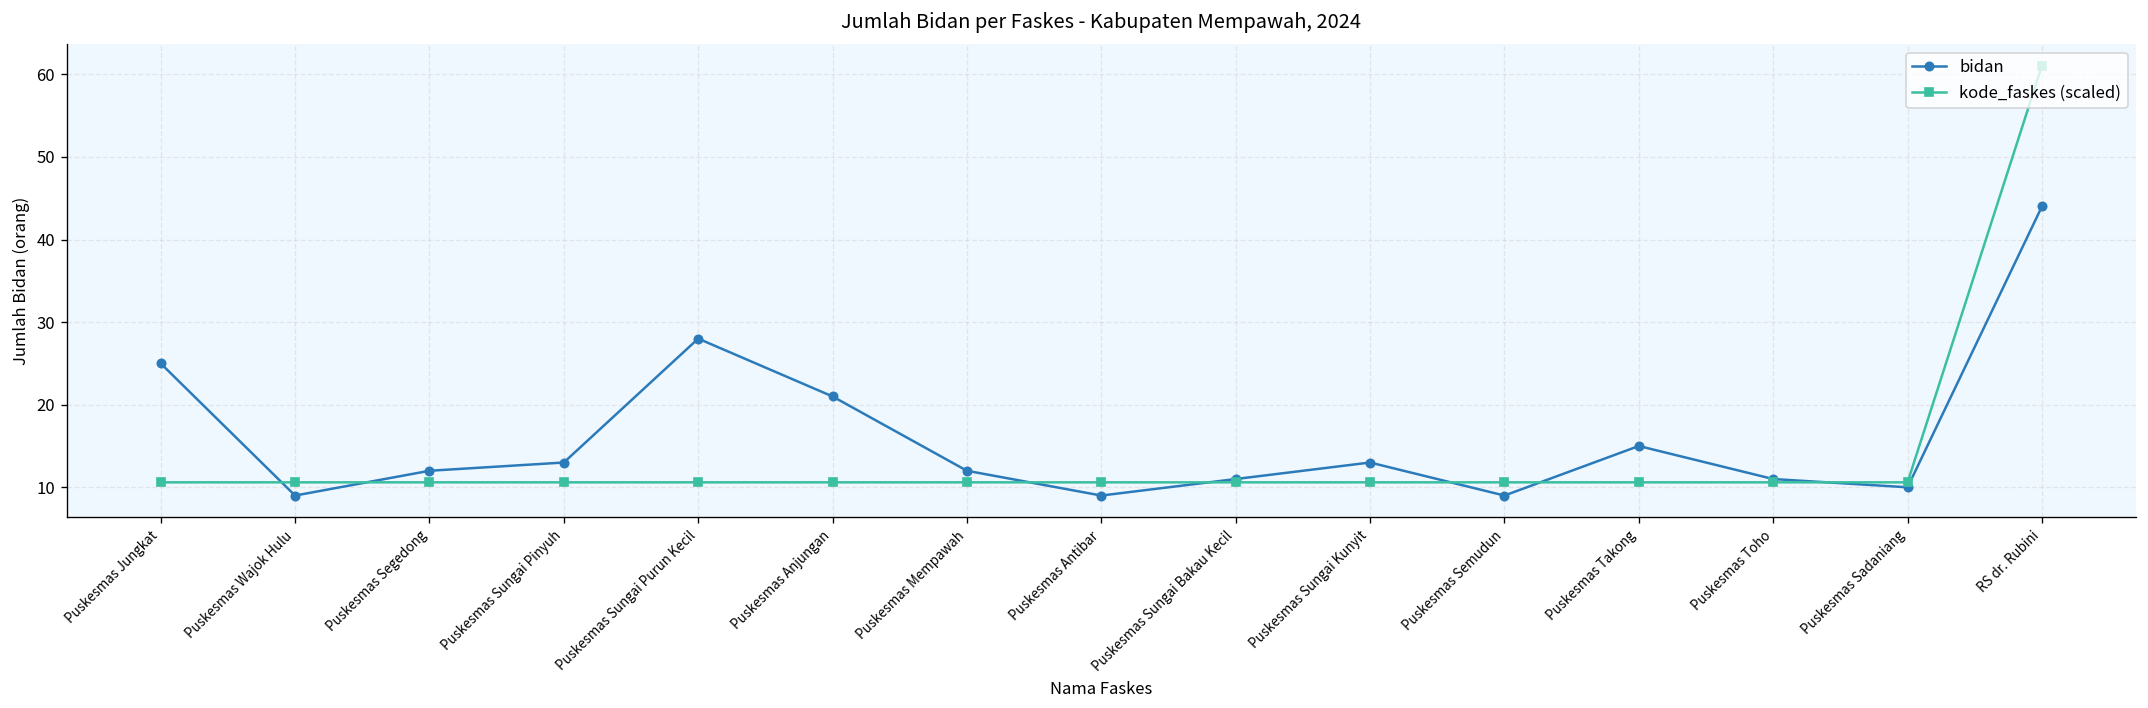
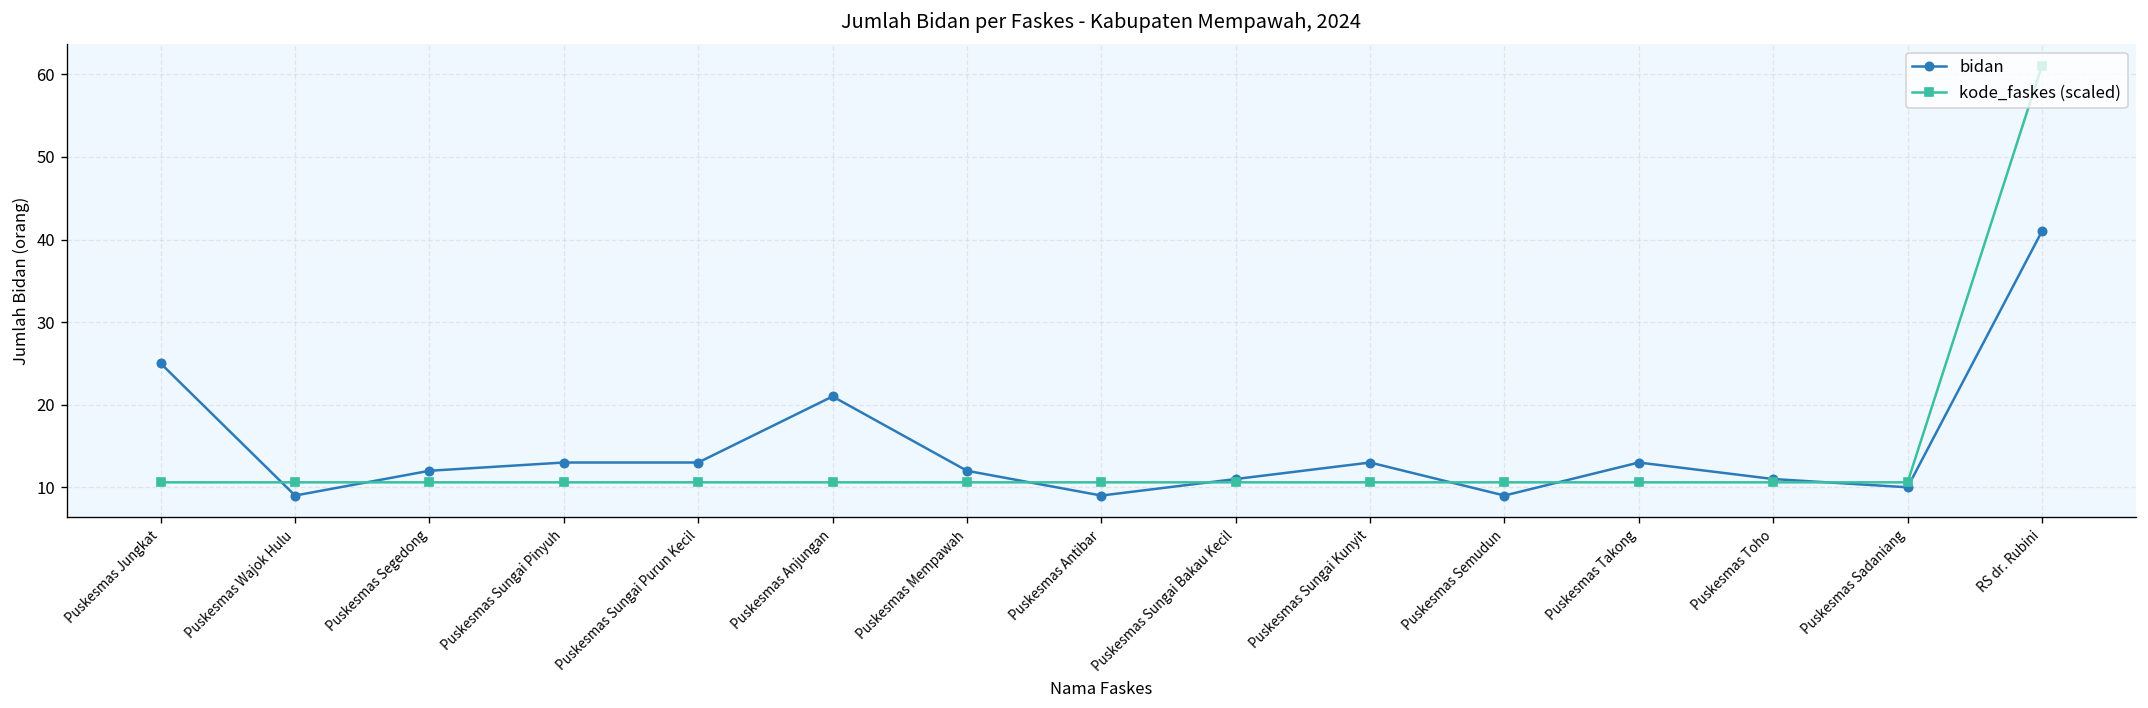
  {
    "bidan": {
      "Puskesmas Jungkat": 25,
      "Puskesmas Wajok Hulu": 9,
      "Puskesmas Segedong": 12,
      "Puskesmas Sungai Pinyuh": 13,
-     "Puskesmas Sungai Purun Kecil": 28,
+     "Puskesmas Sungai Purun Kecil": 13,
      "Puskesmas Anjungan": 21,
      "Puskesmas Mempawah": 12,
      "Puskesmas Antibar": 9,
      "Puskesmas Sungai Bakau Kecil": 11,
      "Puskesmas Sungai Kunyit": 13,
      "Puskesmas Semudun": 9,
-     "Puskesmas Takong": 15,
+     "Puskesmas Takong": 13,
      "Puskesmas Toho": 11,
      "Puskesmas Sadaniang": 10,
-     "RS dr. Rubini": 44
+     "RS dr. Rubini": 41
    },
    "kode_faskes (scaled)": {
      "Puskesmas Jungkat": 11,
      "Puskesmas Wajok Hulu": 11,
      "Puskesmas Segedong": 11,
      "Puskesmas Sungai Pinyuh": 11,
      "Puskesmas Sungai Purun Kecil": 11,
      "Puskesmas Anjungan": 11,
      "Puskesmas Mempawah": 11,
      "Puskesmas Antibar": 11,
      "Puskesmas Sungai Bakau Kecil": 11,
      "Puskesmas Sungai Kunyit": 11,
      "Puskesmas Semudun": 11,
      "Puskesmas Takong": 11,
      "Puskesmas Toho": 11,
      "Puskesmas Sadaniang": 11
    }
  }
